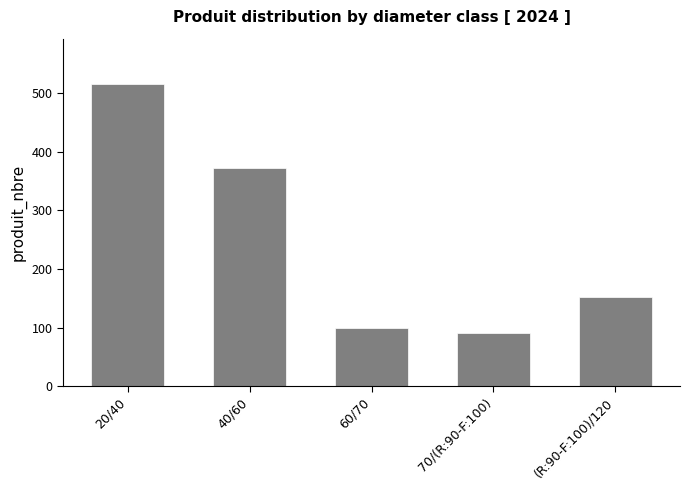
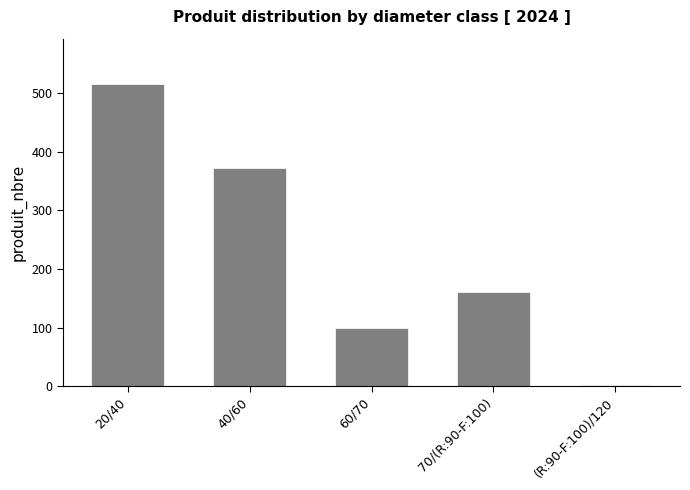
  {
    "20/40": 520,
    "40/60": 370,
    "60/70": 100,
-   "70/(R:90-F:100)": 90,
-   "(R:90-F:100)/120": 150
+   "70/(R:90-F:100)": 160,
+   "(R:90-F:100)/120": 0
  }
